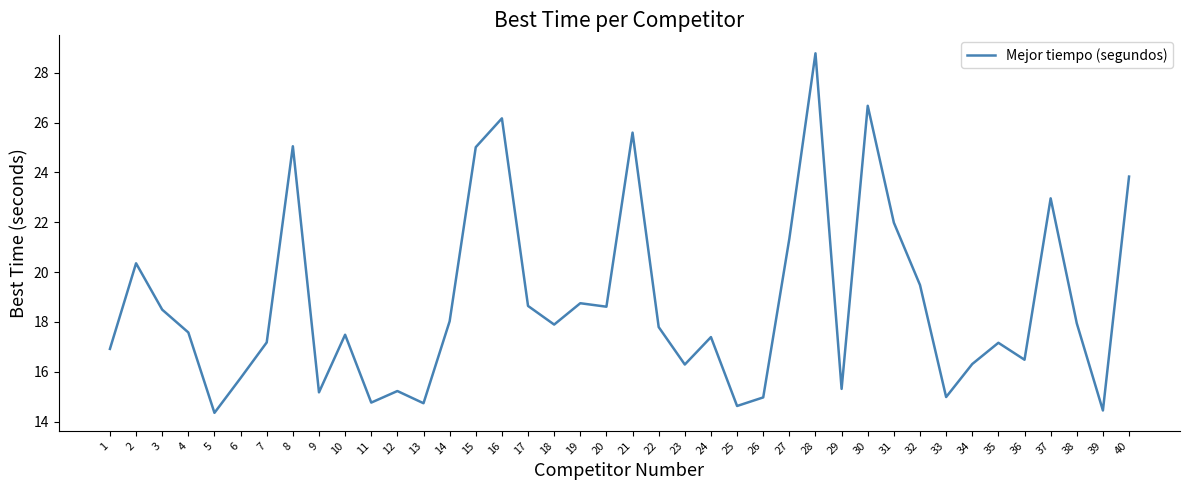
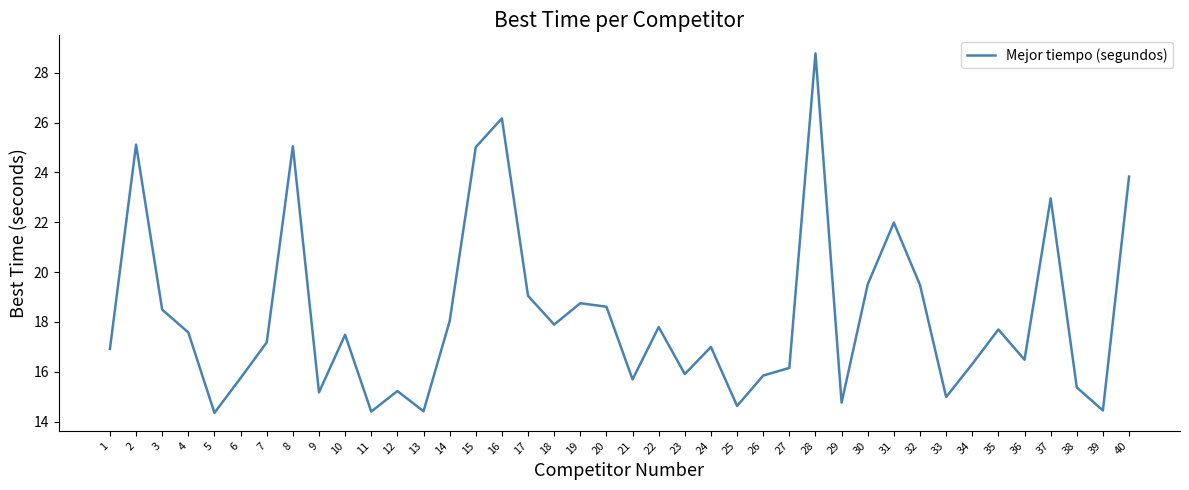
  {
    "1": 16.9,
-   "2": 20.4,
+   "2": 25.1,
    "3": 18.5,
    "4": 17.6,
    "5": 14.3,
    "6": 15.7,
    "7": 17.2,
    "8": 25.0,
    "9": 15.2,
    "10": 17.5,
-   "11": 14.8,
+   "11": 14.4,
    "12": 15.2,
-   "13": 14.7,
+   "13": 14.4,
    "14": 18.0,
    "15": 25.0,
    "16": 26.2,
-   "17": 18.6,
+   "17": 19.0,
    "18": 17.9,
    "19": 18.7,
    "20": 18.6,
-   "21": 25.6,
+   "21": 15.7,
    "22": 17.8,
-   "23": 16.3,
-   "24": 17.4,
+   "23": 15.9,
+   "24": 17.0,
    "25": 14.6,
-   "26": 15.0,
-   "27": 21.3,
+   "26": 15.8,
+   "27": 16.2,
    "28": 28.8,
-   "29": 15.3,
-   "30": 26.7,
+   "29": 14.8,
+   "30": 19.5,
    "31": 22.0,
    "32": 19.5,
    "33": 15.0,
    "34": 16.3,
-   "35": 17.2,
+   "35": 17.7,
    "36": 16.5,
    "37": 23.0,
-   "38": 17.9,
+   "38": 15.4,
    "39": 14.4,
    "40": 23.8
  }
